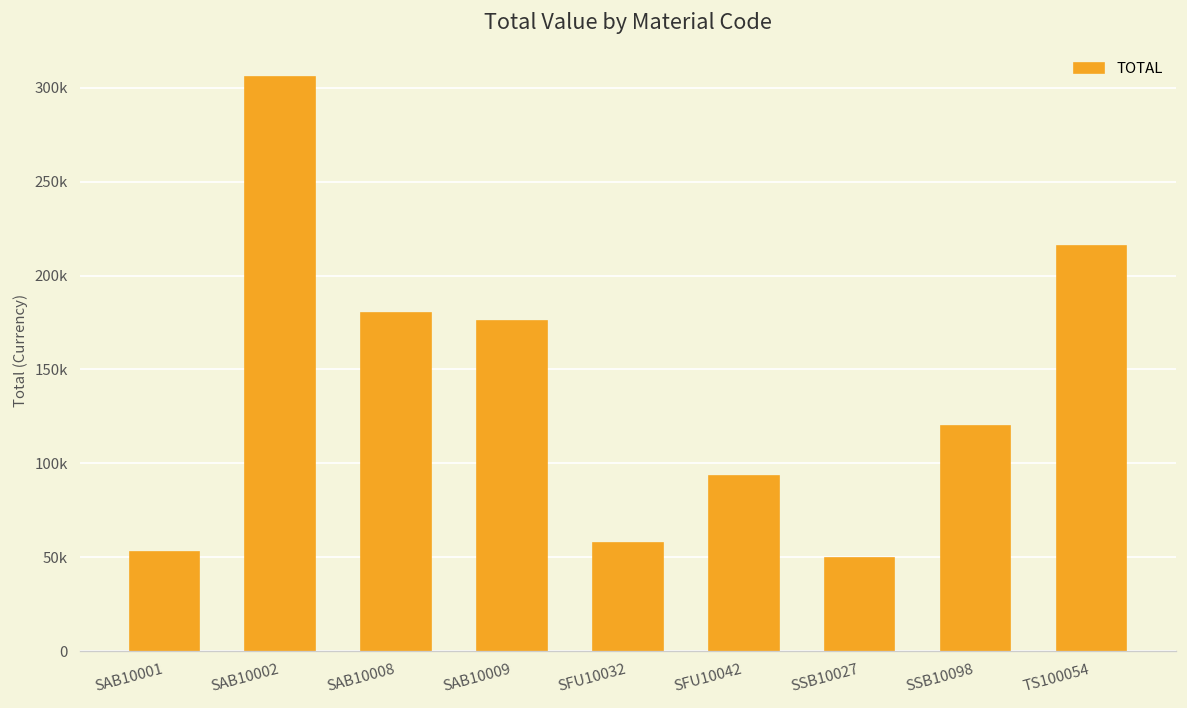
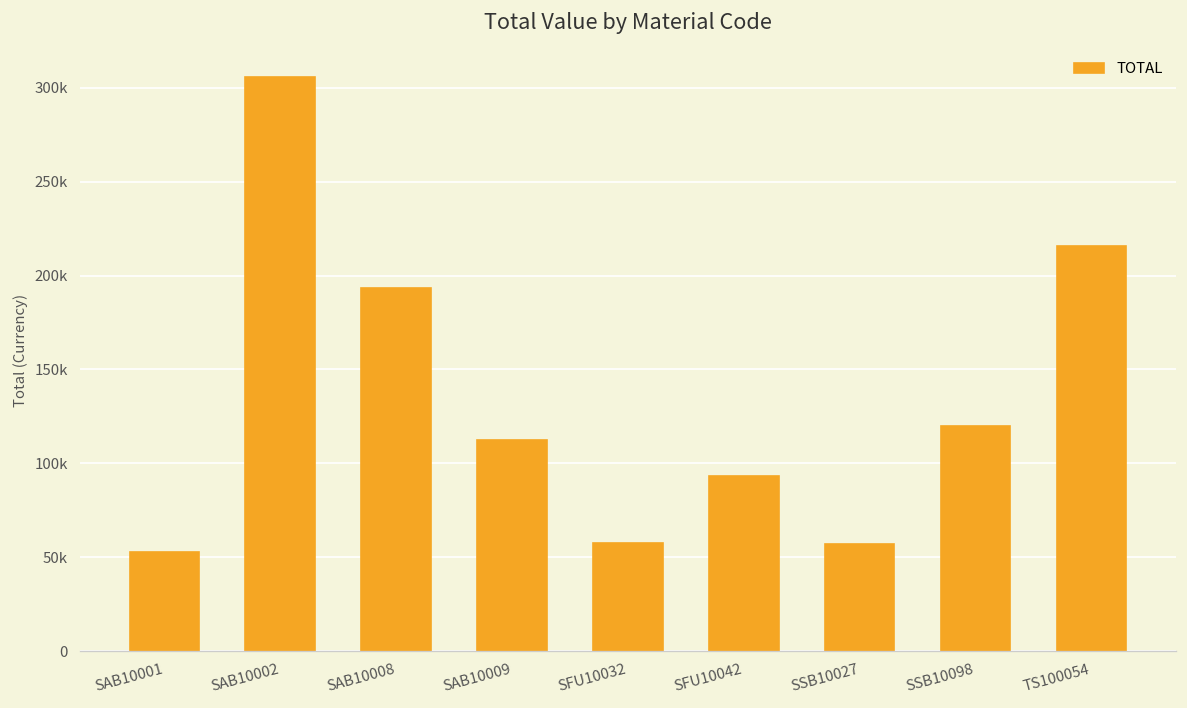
  {
    "SAB10001": 53000,
    "SAB10002": 305000,
-   "SAB10008": 180000,
-   "SAB10009": 176000,
+   "SAB10008": 193000,
+   "SAB10009": 112000,
    "SFU10032": 58000,
    "SFU10042": 93000,
-   "SSB10027": 50000,
+   "SSB10027": 57000,
    "SSB10098": 120000,
    "TS100054": 216000
  }
